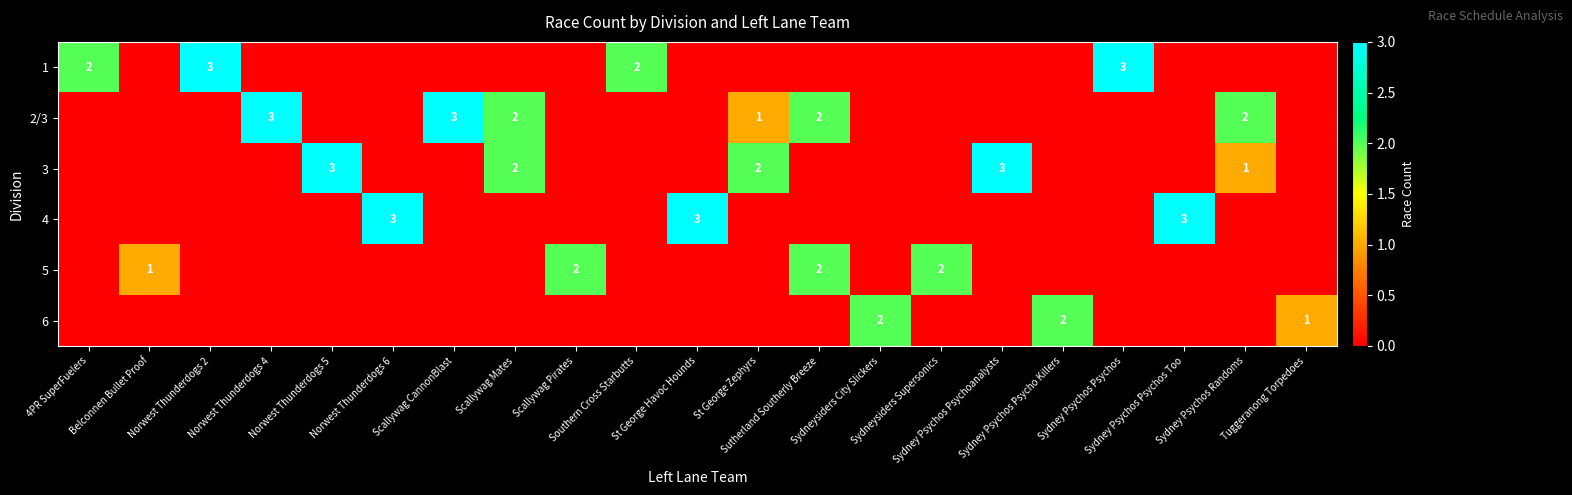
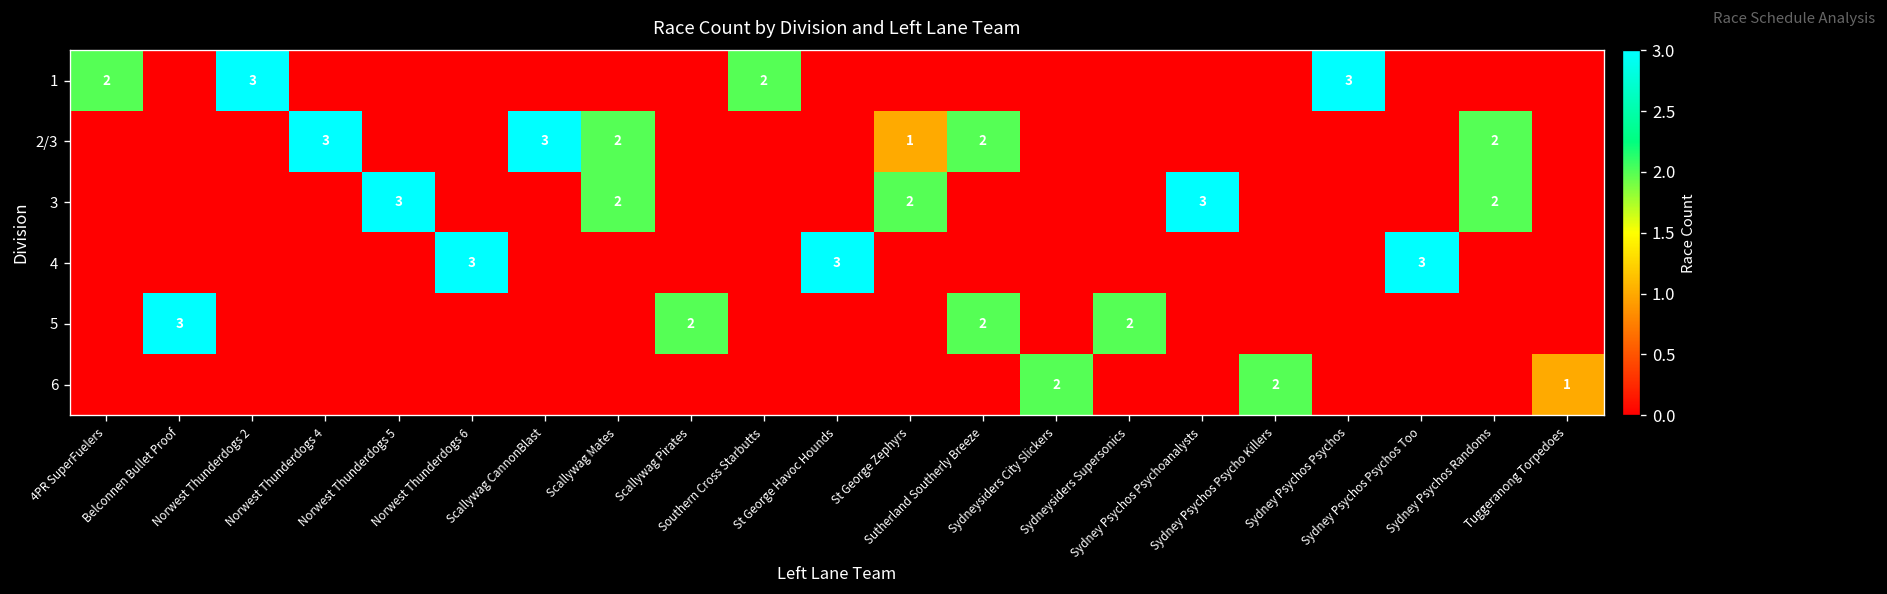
  {
    "1": {
      "4PR SuperFuelers": 2,
      "Norwest Thunderdogs 2": 3,
      "Southern Cross Starbutts": 2,
      "Sydney Psychos Psychos": 3
    },
    "2/3": {
      "Norwest Thunderdogs 4": 3,
      "Scallywag CannonBlast": 3,
      "Scallywag Mates": 2,
      "St George Zephyrs": 1,
      "Sutherland Southerly Breeze": 2,
      "Sydney Psychos Randoms": 2
    },
    "3": {
      "Norwest Thunderdogs 5": 3,
      "Scallywag Mates": 2,
      "St George Zephyrs": 2,
      "Sydney Psychos Psychoanalysts": 3,
-     "Sydney Psychos Randoms": 1
+     "Sydney Psychos Randoms": 2
    },
    "4": {
      "Norwest Thunderdogs 6": 3,
      "St George Havoc Hounds": 3,
      "Sydney Psychos Psychos Too": 3
    },
    "5": {
-     "Belconnen Bullet Proof": 1,
+     "Belconnen Bullet Proof": 3,
      "Scallywag Pirates": 2,
      "Sutherland Southerly Breeze": 2,
      "Sydneysiders Supersonics": 2
    },
    "6": {
      "Sydneysiders City Slickers": 2,
      "Sydney Psychos Psycho Killers": 2,
      "Tuggeranong Torpedoes": 1
    }
  }
